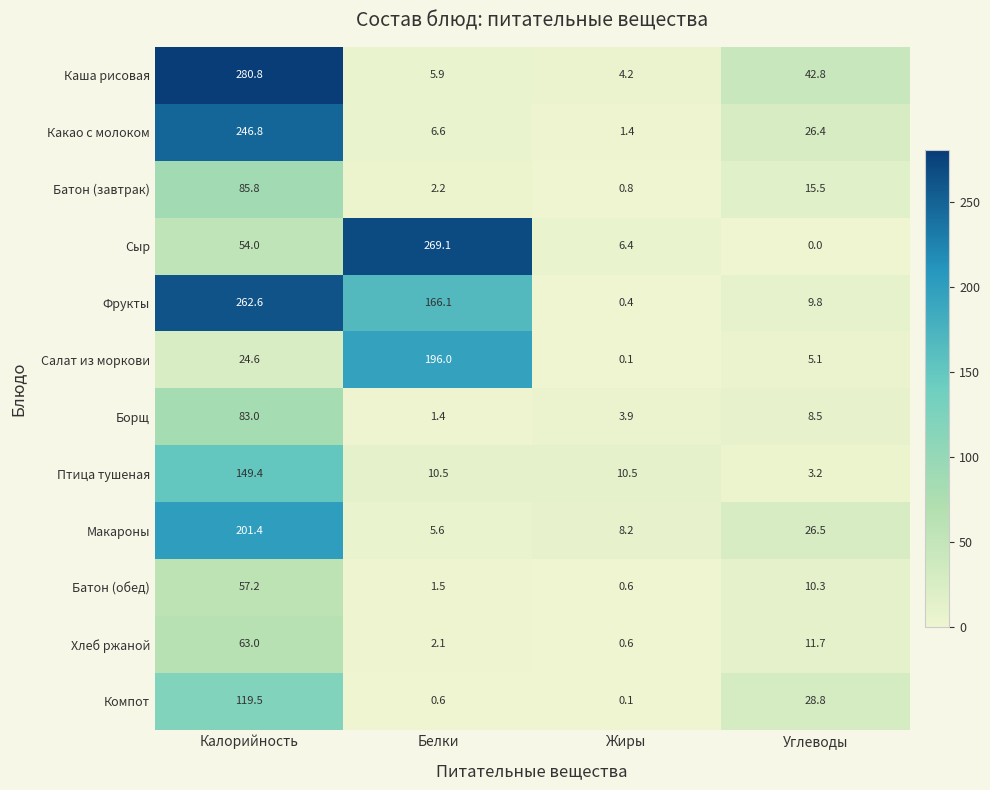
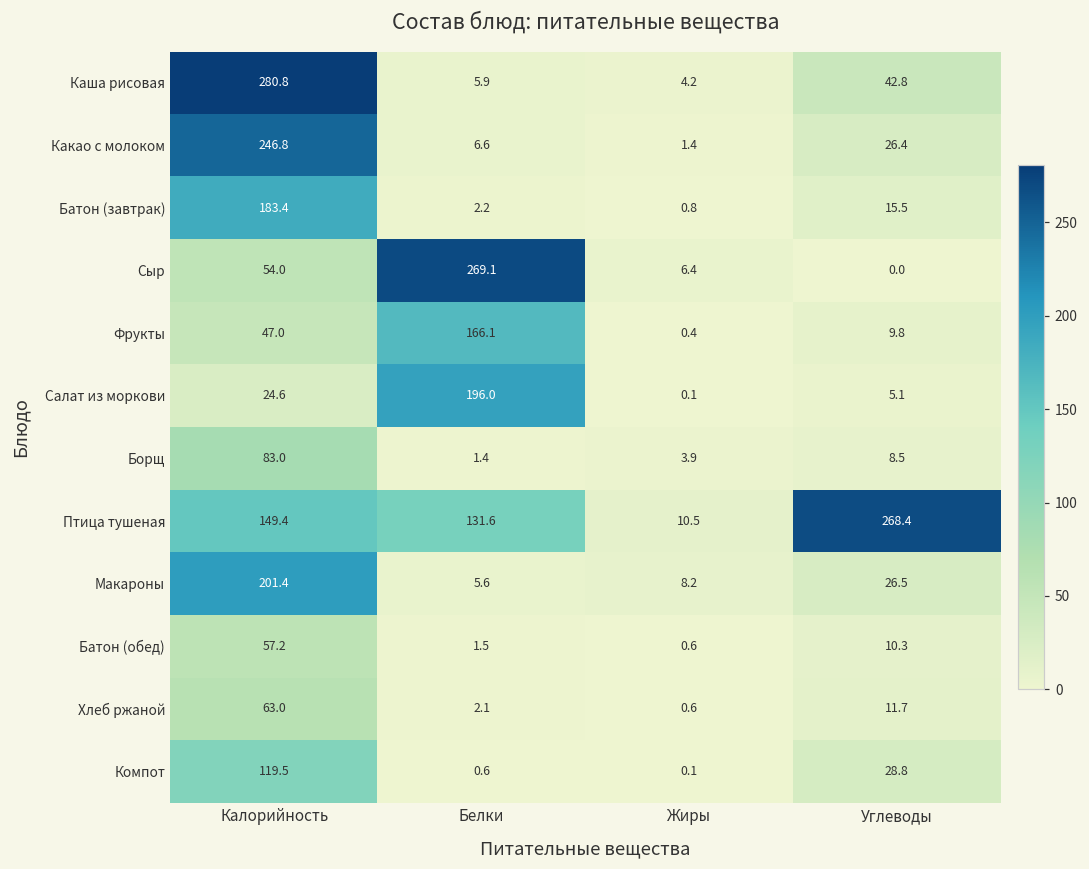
  {
    "Каша рисовая": {
      "Калорийность": 280.8,
      "Белки": 5.9,
      "Жиры": 4.2,
      "Углеводы": 42.8
    },
    "Какао с молоком": {
      "Калорийность": 246.8,
      "Белки": 6.6,
      "Жиры": 1.4,
      "Углеводы": 26.4
    },
    "Батон (завтрак)": {
-     "Калорийность": 85.8,
+     "Калорийность": 183.4,
      "Белки": 2.2,
      "Жиры": 0.8,
      "Углеводы": 15.5
    },
    "Сыр": {
      "Калорийность": 54.0,
      "Белки": 269.1,
      "Жиры": 6.4,
      "Углеводы": 0.0
    },
    "Фрукты": {
-     "Калорийность": 262.6,
+     "Калорийность": 47.0,
      "Белки": 166.1,
      "Жиры": 0.4,
      "Углеводы": 9.8
    },
    "Салат из моркови": {
      "Калорийность": 24.6,
      "Белки": 196.0,
      "Жиры": 0.1,
      "Углеводы": 5.1
    },
    "Борщ": {
      "Калорийность": 83.0,
      "Белки": 1.4,
      "Жиры": 3.9,
      "Углеводы": 8.5
    },
    "Птица тушеная": {
      "Калорийность": 149.4,
-     "Белки": 10.5,
+     "Белки": 131.6,
      "Жиры": 10.5,
-     "Углеводы": 3.2
+     "Углеводы": 268.4
    },
    "Макароны": {
      "Калорийность": 201.4,
      "Белки": 5.6,
      "Жиры": 8.2,
      "Углеводы": 26.5
    },
    "Батон (обед)": {
      "Калорийность": 57.2,
      "Белки": 1.5,
      "Жиры": 0.6,
      "Углеводы": 10.3
    },
    "Хлеб ржаной": {
      "Калорийность": 63.0,
      "Белки": 2.1,
      "Жиры": 0.6,
      "Углеводы": 11.7
    },
    "Компот": {
      "Калорийность": 119.5,
      "Белки": 0.6,
      "Жиры": 0.1,
      "Углеводы": 28.8
    }
  }
